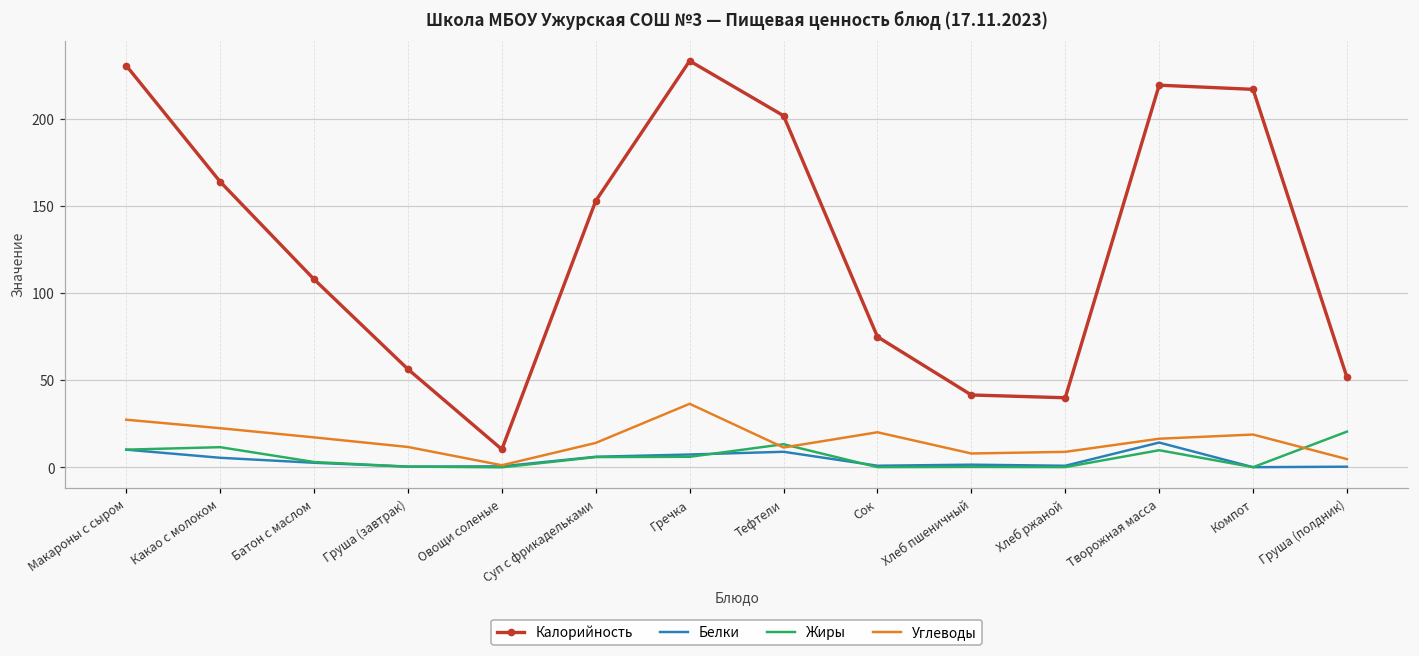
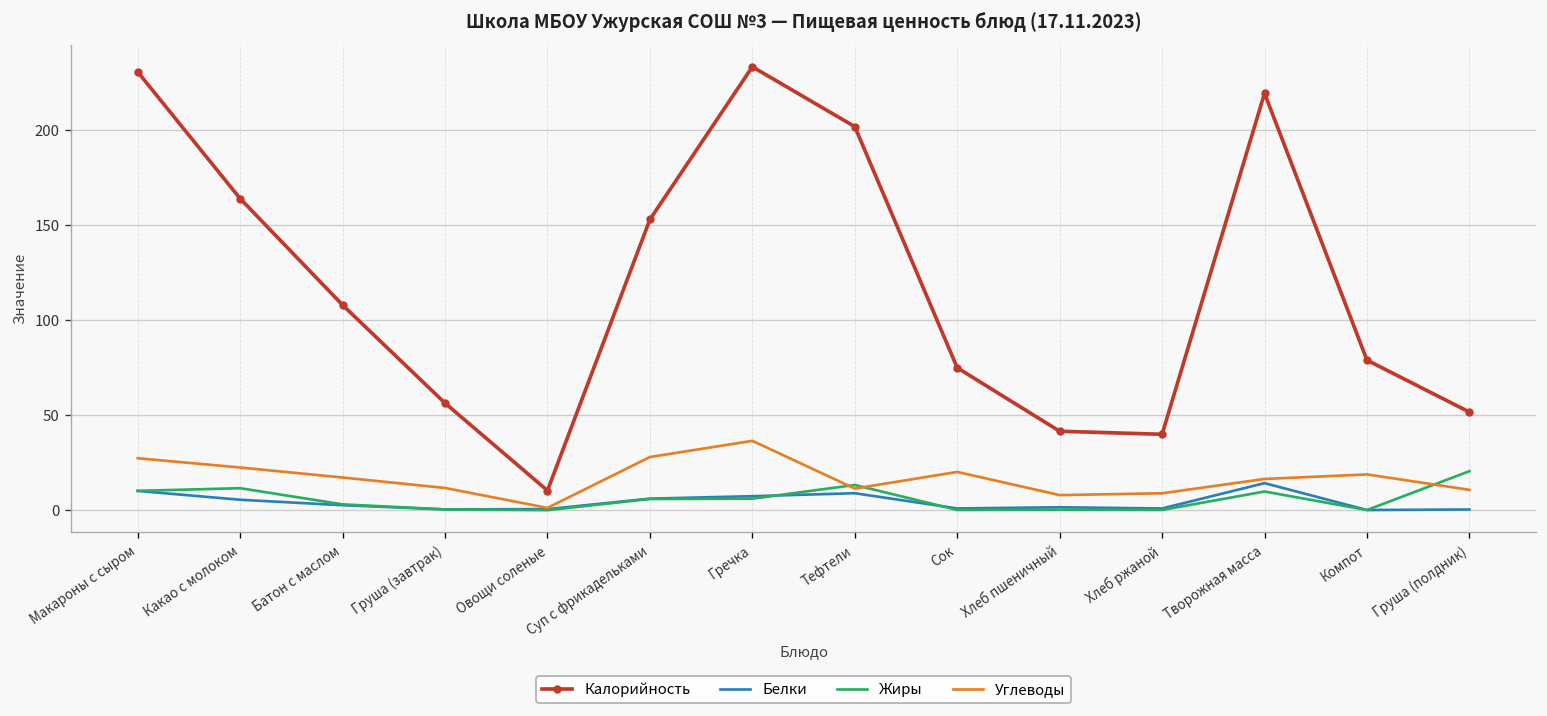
  {
    "Калорийность": {
      "Макароны с сыром": 231,
      "Какао с молоком": 164,
      "Батон с маслом": 108,
      "Груша (завтрак)": 56,
      "Овощи соленые": 10,
      "Суп с фрикадельками": 153,
      "Гречка": 233,
      "Тефтели": 202,
      "Сок": 75,
      "Хлеб пшеничный": 42,
      "Хлеб ржаной": 40,
      "Творожная масса": 219,
-     "Компот": 217,
+     "Компот": 79,
      "Груша (полдник)": 52
    },
    "Белки": {
      "Какао с молоком": 6,
      "Тефтели": 9,
      "Творожная масса": 14,
      "Груша (полдник)": 0
    },
    "Жиры": {
      "Какао с молоком": 12,
      "Тефтели": 13,
      "Творожная масса": 10,
      "Груша (полдник)": 21
    },
    "Углеводы": {
      "Макароны с сыром": 27,
      "Какао с молоком": 23,
      "Батон с маслом": 17,
      "Груша (завтрак)": 12,
-     "Суп с фрикадельками": 14,
+     "Суп с фрикадельками": 28,
      "Гречка": 37,
      "Тефтели": 11,
      "Сок": 20,
      "Хлеб пшеничный": 8,
      "Хлеб ржаной": 9,
      "Творожная масса": 17,
      "Компот": 19,
-     "Груша (полдник)": 5
+     "Груша (полдник)": 11
    }
  }
